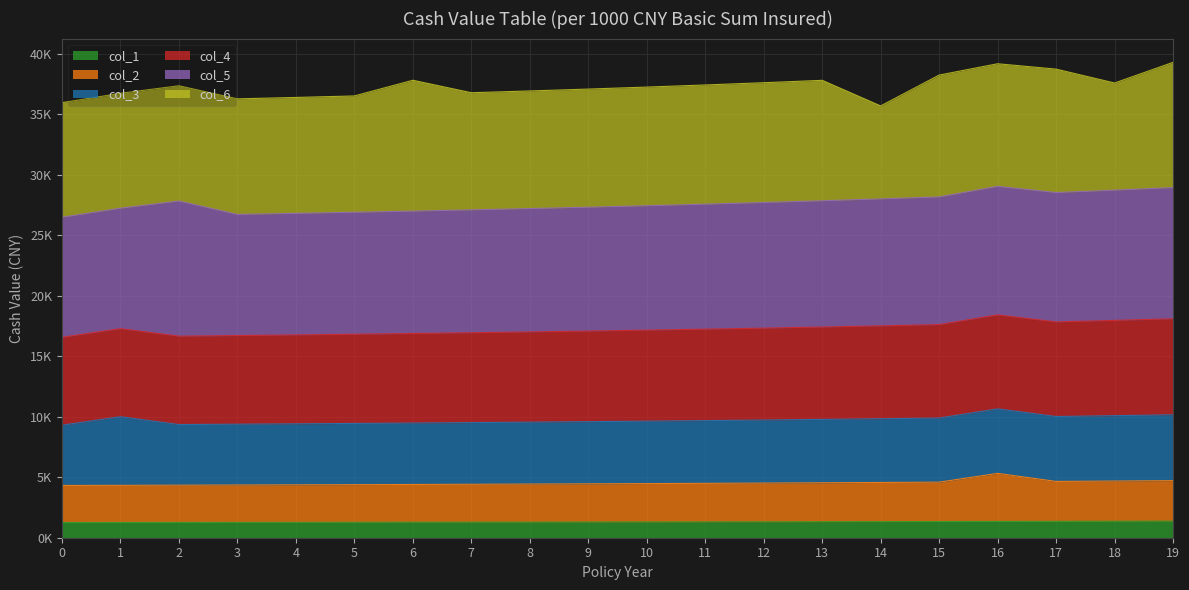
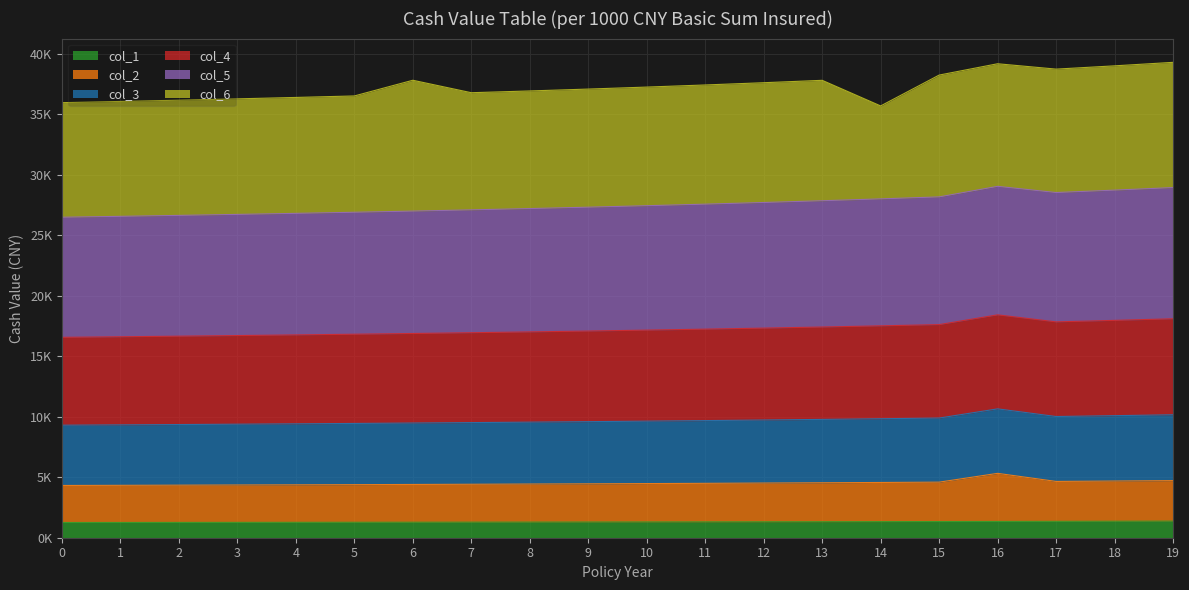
  {
    "col_1": {
      "0": 1300,
      "1": 1300,
      "2": 1300,
      "3": 1300,
      "4": 1300,
      "5": 1300,
      "6": 1300,
      "7": 1300,
      "8": 1300,
      "9": 1300,
      "10": 1300,
      "11": 1300,
      "12": 1300,
      "13": 1300,
      "14": 1300,
      "15": 1300,
      "16": 1300,
      "17": 1400,
      "18": 1400,
      "19": 1400
    },
    "col_2": {
      "0": 3100,
      "1": 3100,
      "2": 3100,
      "3": 3100,
      "4": 3100,
      "5": 3100,
      "6": 3100,
      "7": 3100,
      "8": 3100,
      "9": 3200,
      "10": 3200,
      "11": 3200,
      "12": 3200,
      "13": 3200,
      "14": 3200,
      "15": 3300,
      "16": 4000,
      "17": 3300,
      "18": 3300,
      "19": 3300
    },
    "col_3": {
      "0": 5000,
-     "1": 5700,
+     "1": 5000,
      "2": 5000,
      "3": 5000,
      "4": 5000,
      "5": 5100,
      "6": 5100,
      "7": 5100,
      "8": 5100,
      "9": 5100,
      "10": 5200,
      "11": 5200,
      "12": 5200,
      "13": 5200,
      "14": 5300,
      "15": 5300,
      "16": 5300,
      "17": 5400,
      "18": 5400,
      "19": 5400
    },
    "col_4": {
      "0": 7300,
      "1": 7300,
      "2": 7300,
      "3": 7300,
      "4": 7400,
      "5": 7400,
      "6": 7400,
      "7": 7400,
      "8": 7500,
      "9": 7500,
      "10": 7500,
      "11": 7600,
      "12": 7600,
      "13": 7600,
      "14": 7700,
      "15": 7700,
      "16": 7800,
      "17": 7800,
      "18": 7900,
      "19": 7900
    },
    "col_5": {
      "0": 9900,
      "1": 10000,
-     "2": 11200,
+     "2": 10000,
      "3": 10000,
      "4": 10100,
      "5": 10100,
      "6": 10100,
      "7": 10200,
      "8": 10200,
      "9": 10200,
      "10": 10300,
      "11": 10300,
      "12": 10400,
      "13": 10400,
      "14": 10500,
      "15": 10600,
      "16": 10600,
      "17": 10700,
      "18": 10800,
      "19": 10800
    },
    "col_6": {
      "0": 9500,
      "3": 9600,
      "4": 9600,
      "5": 9600,
      "6": 10800,
      "7": 9700,
      "8": 9700,
      "9": 9800,
      "10": 9800,
      "11": 9900,
      "12": 9900,
      "13": 10000,
      "14": 7700,
      "15": 10100,
      "16": 10100,
      "17": 10200,
-     "18": 8900,
+     "18": 10300,
      "19": 10400
    }
  }
